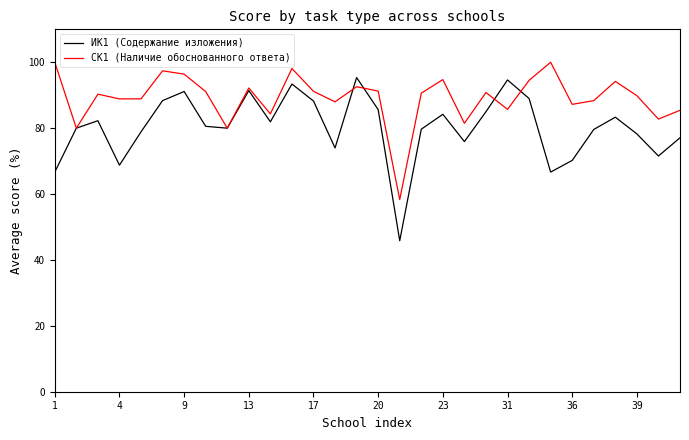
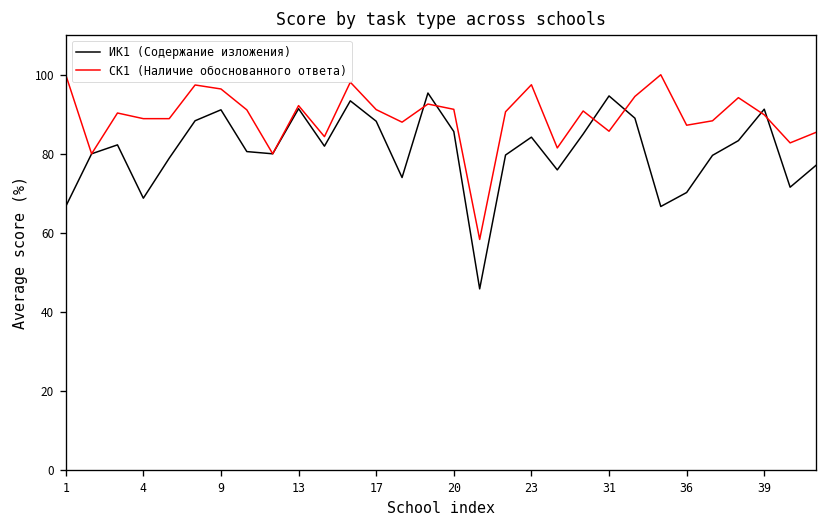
  {
    "ИК1 (Содержание изложения)": {
      "1": 67,
      "4": 69,
      "9": 91,
      "13": 91,
      "17": 88,
      "20": 86,
      "23": 84,
      "31": 95,
      "36": 70,
-     "39": 78
+     "39": 91
    },
    "СК1 (Наличие обоснованного ответа)": {
      "1": 100,
      "4": 89,
      "9": 96,
      "13": 92,
      "17": 91,
      "20": 91,
-     "23": 95,
+     "23": 97,
      "31": 86,
      "36": 87,
      "39": 90
    }
  }
